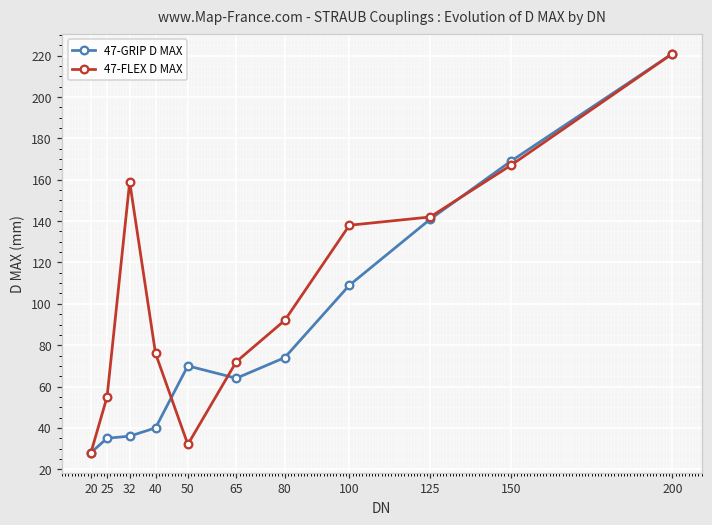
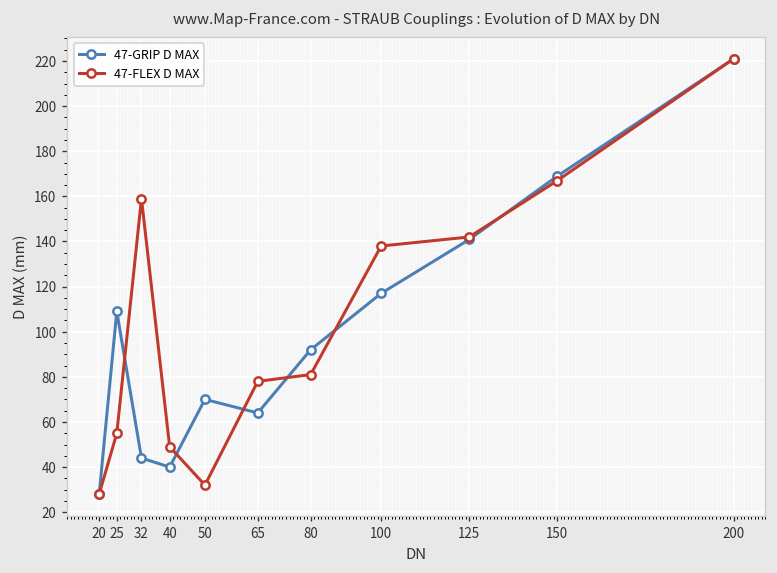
  {
    "47-GRIP D MAX": {
-     "25": 35,
-     "32": 36,
+     "25": 109,
+     "32": 44,
      "40": 40,
      "50": 70,
      "65": 64,
-     "80": 74,
-     "100": 109,
+     "80": 92,
+     "100": 117,
      "150": 169
    },
    "47-FLEX D MAX": {
      "25": 55,
      "32": 159,
-     "40": 76,
+     "40": 49,
      "50": 32,
-     "65": 72,
-     "80": 92,
+     "65": 78,
+     "80": 81,
      "100": 138,
      "150": 167
    }
  }
